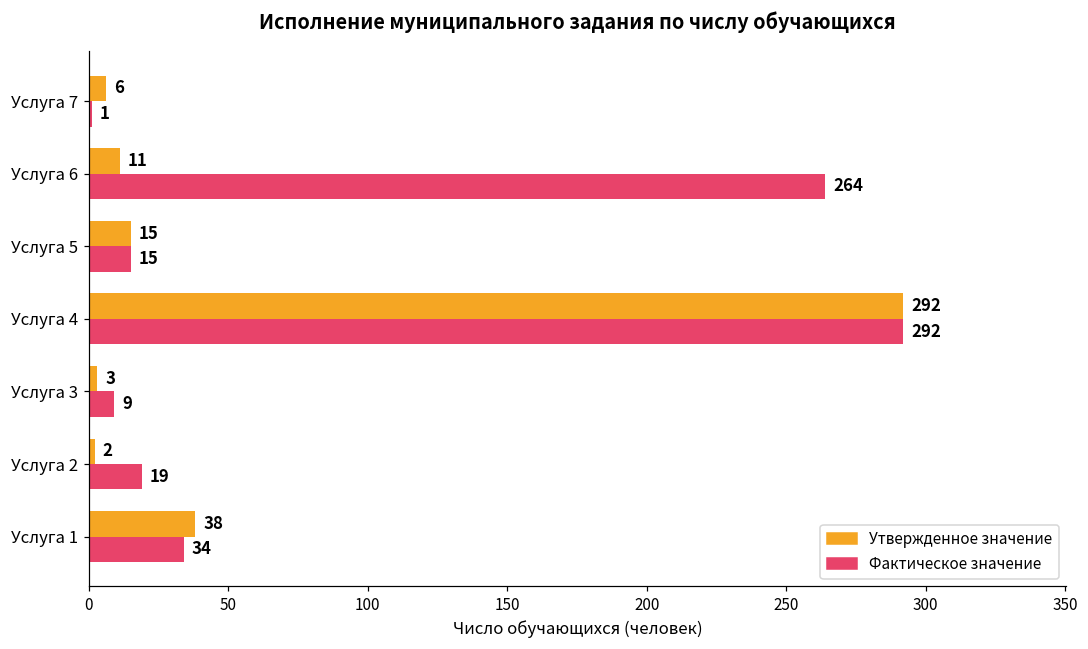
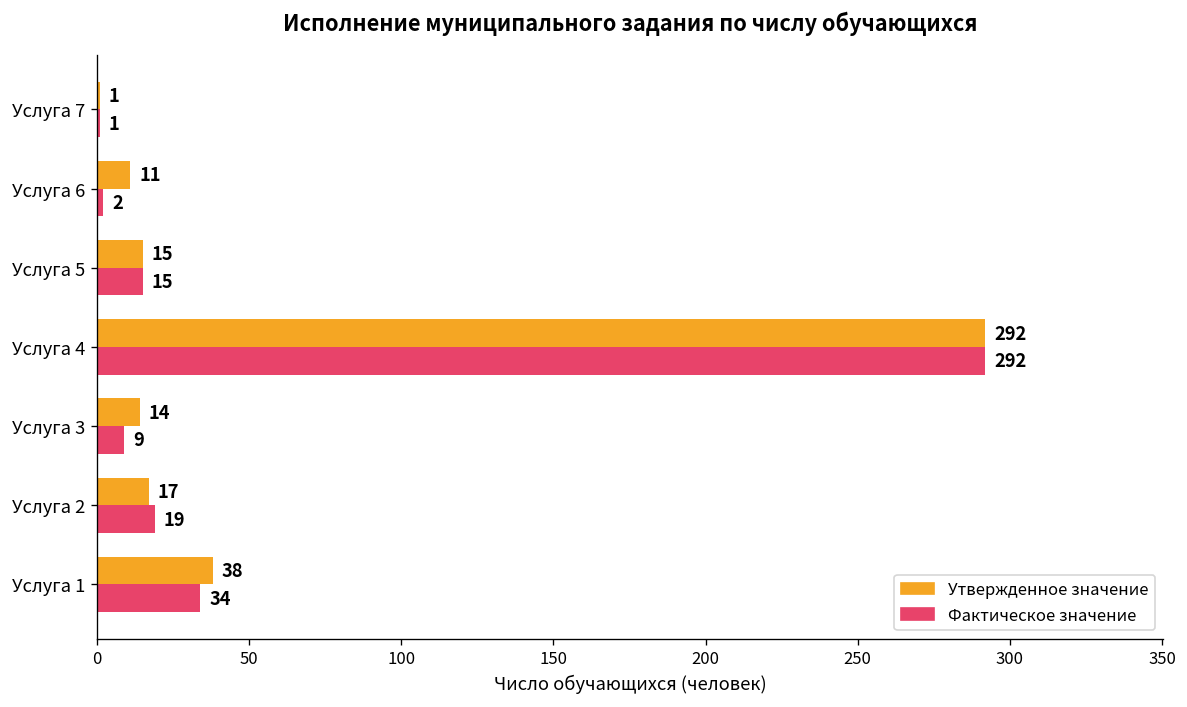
  {
    "Утвержденное значение": {
-     "Услуга 7": 6,
+     "Услуга 7": 1,
      "Услуга 6": 11,
      "Услуга 5": 15,
      "Услуга 4": 292,
-     "Услуга 3": 3,
-     "Услуга 2": 2,
+     "Услуга 3": 14,
+     "Услуга 2": 17,
      "Услуга 1": 38
    },
    "Фактическое значение": {
      "Услуга 7": 1,
-     "Услуга 6": 264,
+     "Услуга 6": 2,
      "Услуга 5": 15,
      "Услуга 4": 292,
      "Услуга 3": 9,
      "Услуга 2": 19,
      "Услуга 1": 34
    }
  }
